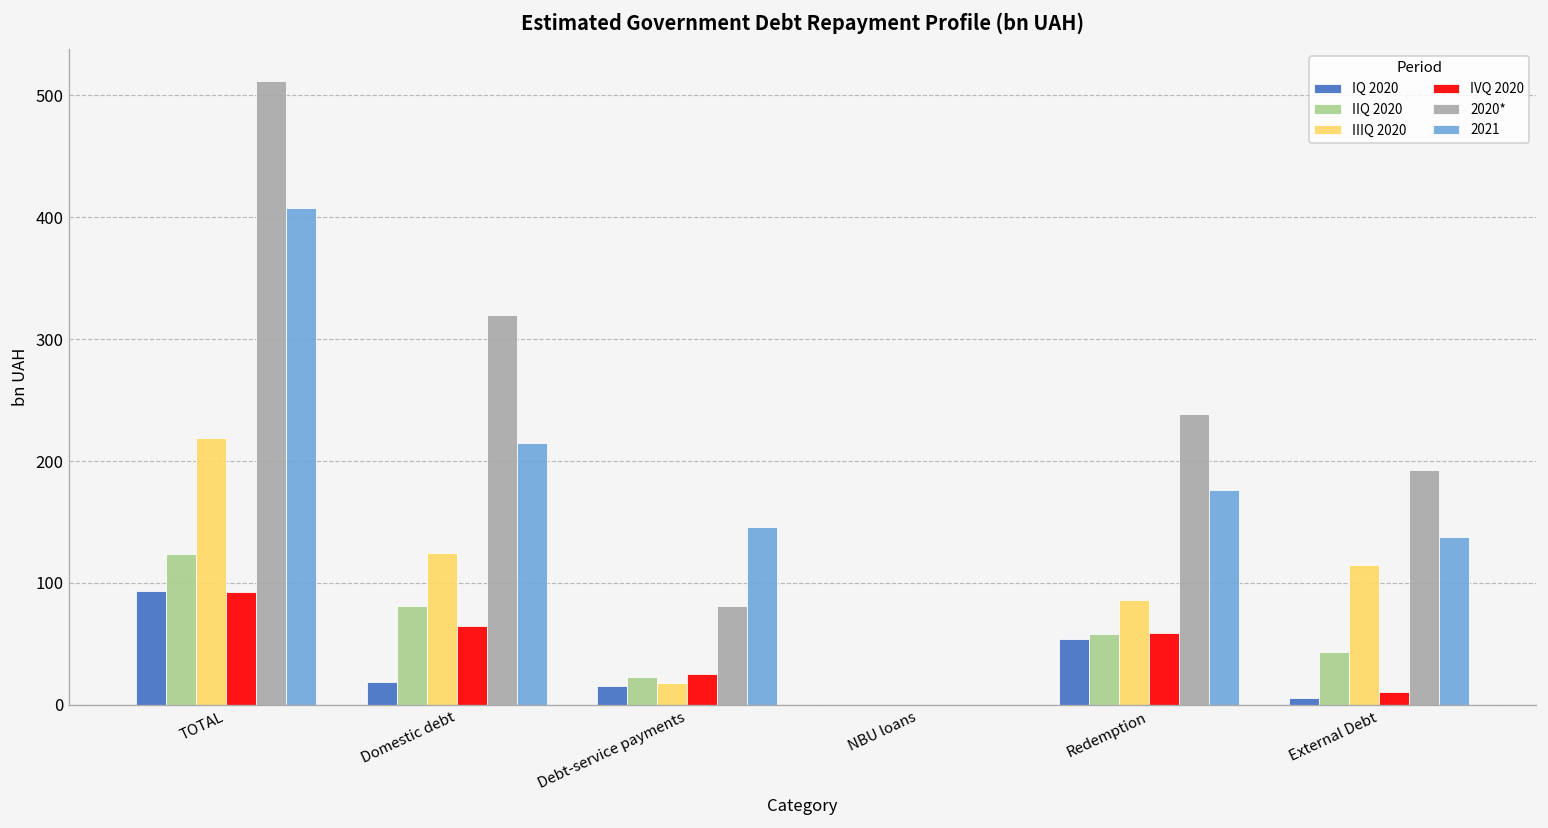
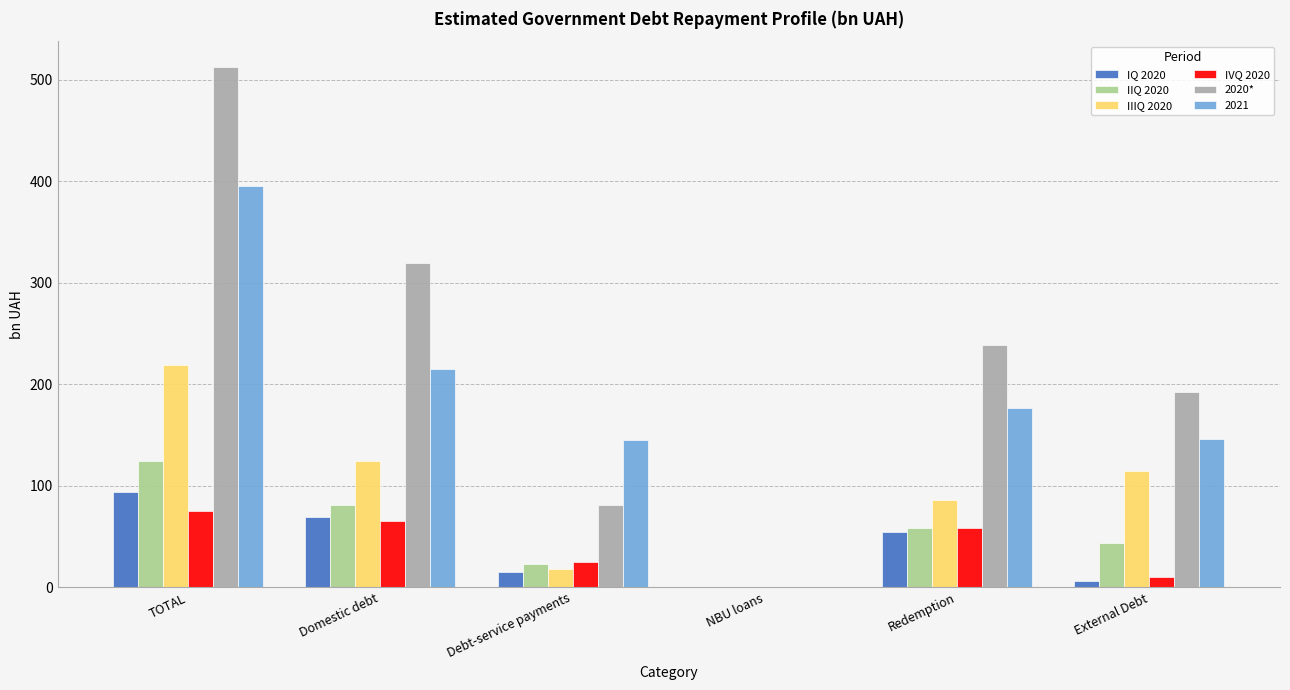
  {
    "IQ 2020": {
      "TOTAL": 93,
-     "Domestic debt": 19,
+     "Domestic debt": 69,
      "Debt-service payments": 15,
      "Redemption": 54,
      "External Debt": 6
    },
    "IIIQ 2020": {
      "TOTAL": 219,
      "Domestic debt": 124,
      "Debt-service payments": 18,
      "Redemption": 86,
      "External Debt": 115
    },
    "IVQ 2020": {
-     "TOTAL": 93,
+     "TOTAL": 75,
      "Domestic debt": 65,
      "Debt-service payments": 25,
      "Redemption": 58,
      "External Debt": 10
    },
    "2021": {
-     "TOTAL": 407,
+     "TOTAL": 395,
      "Domestic debt": 215,
      "Debt-service payments": 145,
      "Redemption": 176,
-     "External Debt": 138
+     "External Debt": 146
    }
  }
